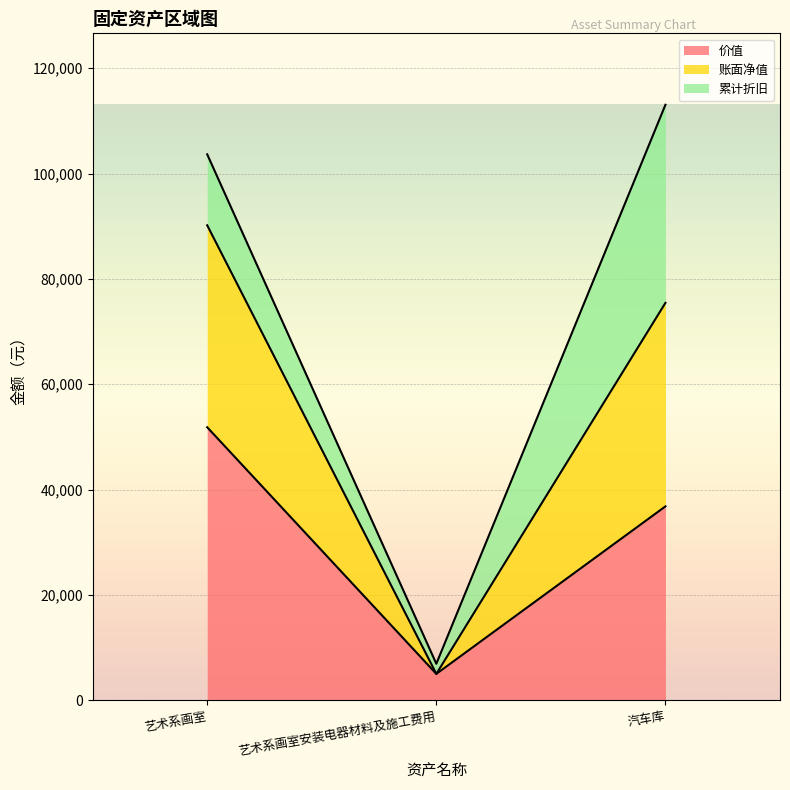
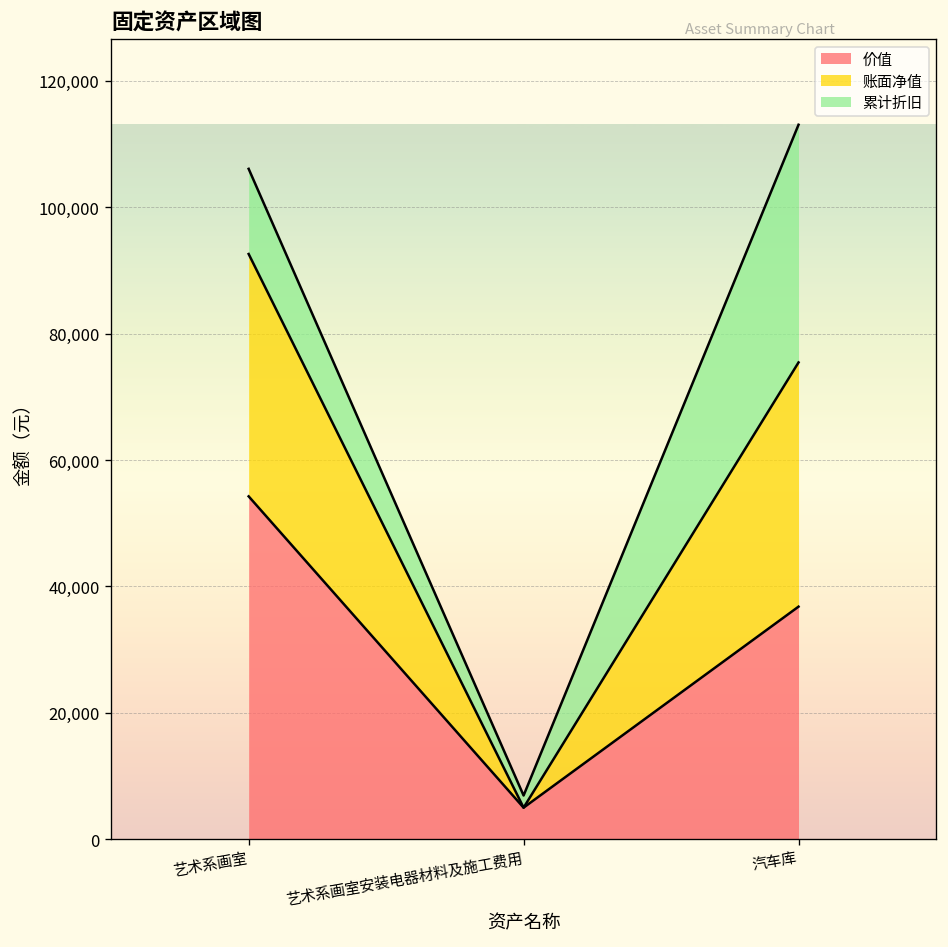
  {
    "价值": {
-     "艺术系画室": "52,000",
+     "艺术系画室": "54,000",
      "汽车库": "37,000"
    },
    "账面净值": {
      "艺术系画室": "38,000",
      "汽车库": "39,000"
    },
    "累计折旧": {
      "艺术系画室": "13,000",
      "艺术系画室安装电器材料及施工费用": "2,000",
      "汽车库": "38,000"
    }
  }
